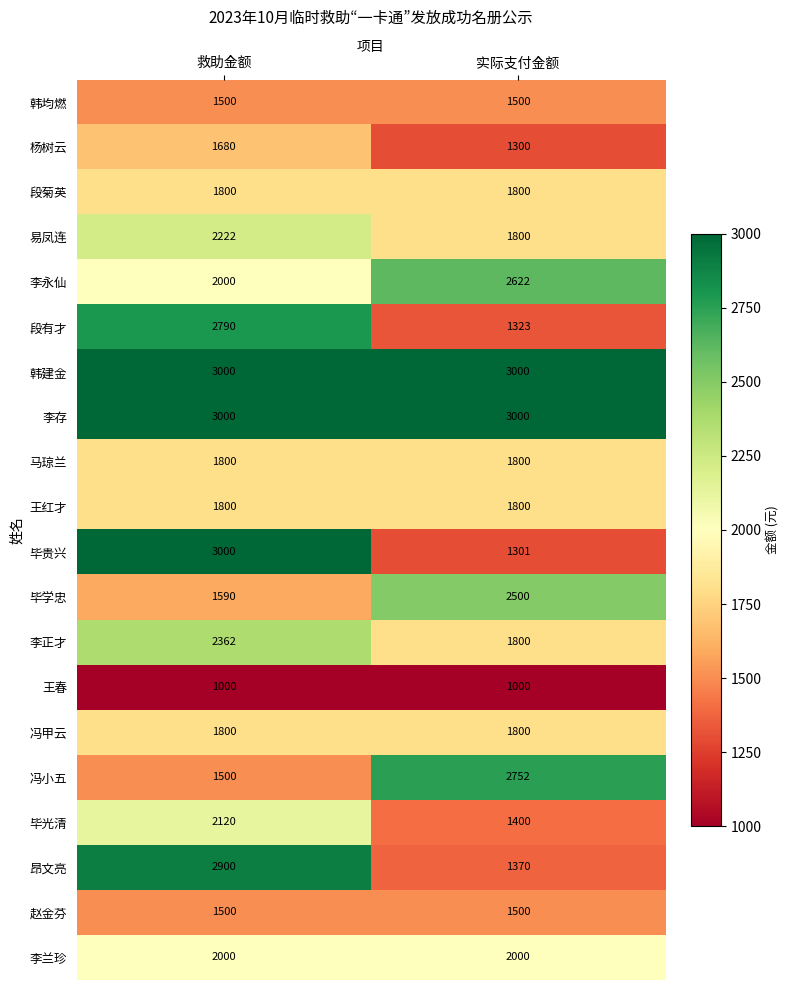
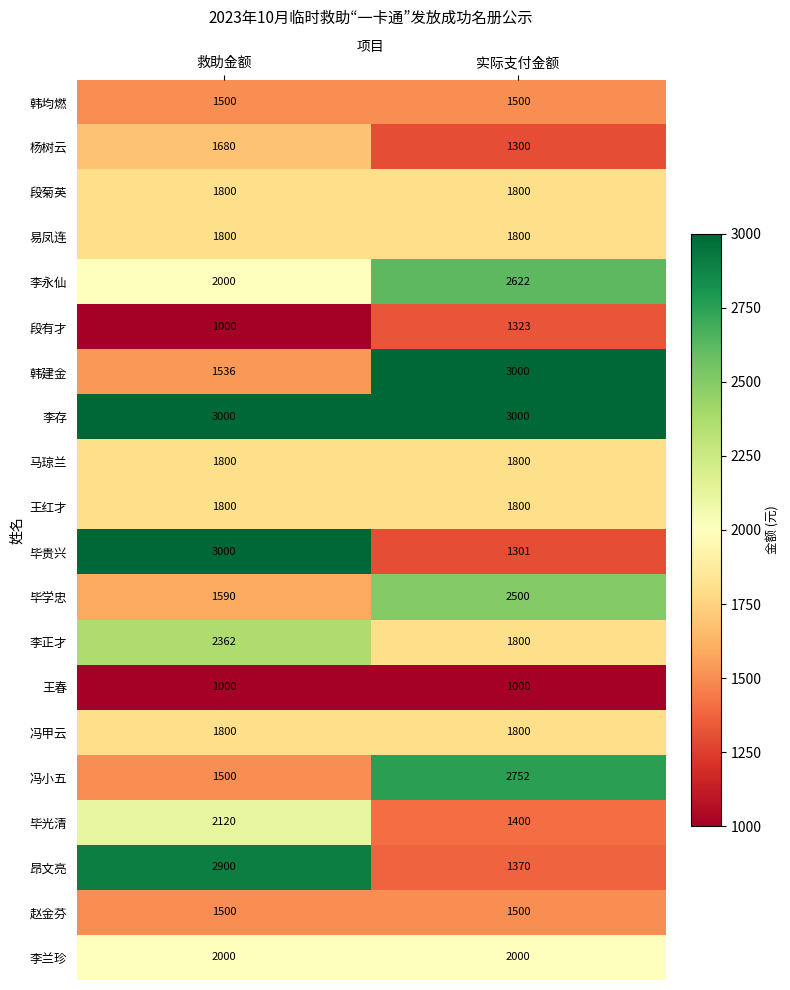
  {
    "韩均燃": {
      "救助金额": 1500,
      "实际支付金额": 1500
    },
    "杨树云": {
      "救助金额": 1680,
      "实际支付金额": 1300
    },
    "段菊英": {
      "救助金额": 1800,
      "实际支付金额": 1800
    },
    "易凤连": {
-     "救助金额": 2222,
+     "救助金额": 1800,
      "实际支付金额": 1800
    },
    "李永仙": {
      "救助金额": 2000,
      "实际支付金额": 2622
    },
    "段有才": {
-     "救助金额": 2790,
+     "救助金额": 1000,
      "实际支付金额": 1323
    },
    "韩建金": {
-     "救助金额": 3000,
+     "救助金额": 1536,
      "实际支付金额": 3000
    },
    "李存": {
      "救助金额": 3000,
      "实际支付金额": 3000
    },
    "马琼兰": {
      "救助金额": 1800,
      "实际支付金额": 1800
    },
    "王红才": {
      "救助金额": 1800,
      "实际支付金额": 1800
    },
    "毕贵兴": {
      "救助金额": 3000,
      "实际支付金额": 1301
    },
    "毕学忠": {
      "救助金额": 1590,
      "实际支付金额": 2500
    },
    "李正才": {
      "救助金额": 2362,
      "实际支付金额": 1800
    },
    "王春": {
      "救助金额": 1000,
      "实际支付金额": 1000
    },
    "冯甲云": {
      "救助金额": 1800,
      "实际支付金额": 1800
    },
    "冯小五": {
      "救助金额": 1500,
      "实际支付金额": 2752
    },
    "毕光清": {
      "救助金额": 2120,
      "实际支付金额": 1400
    },
    "昂文亮": {
      "救助金额": 2900,
      "实际支付金额": 1370
    },
    "赵金芬": {
      "救助金额": 1500,
      "实际支付金额": 1500
    },
    "李兰珍": {
      "救助金额": 2000,
      "实际支付金额": 2000
    }
  }
